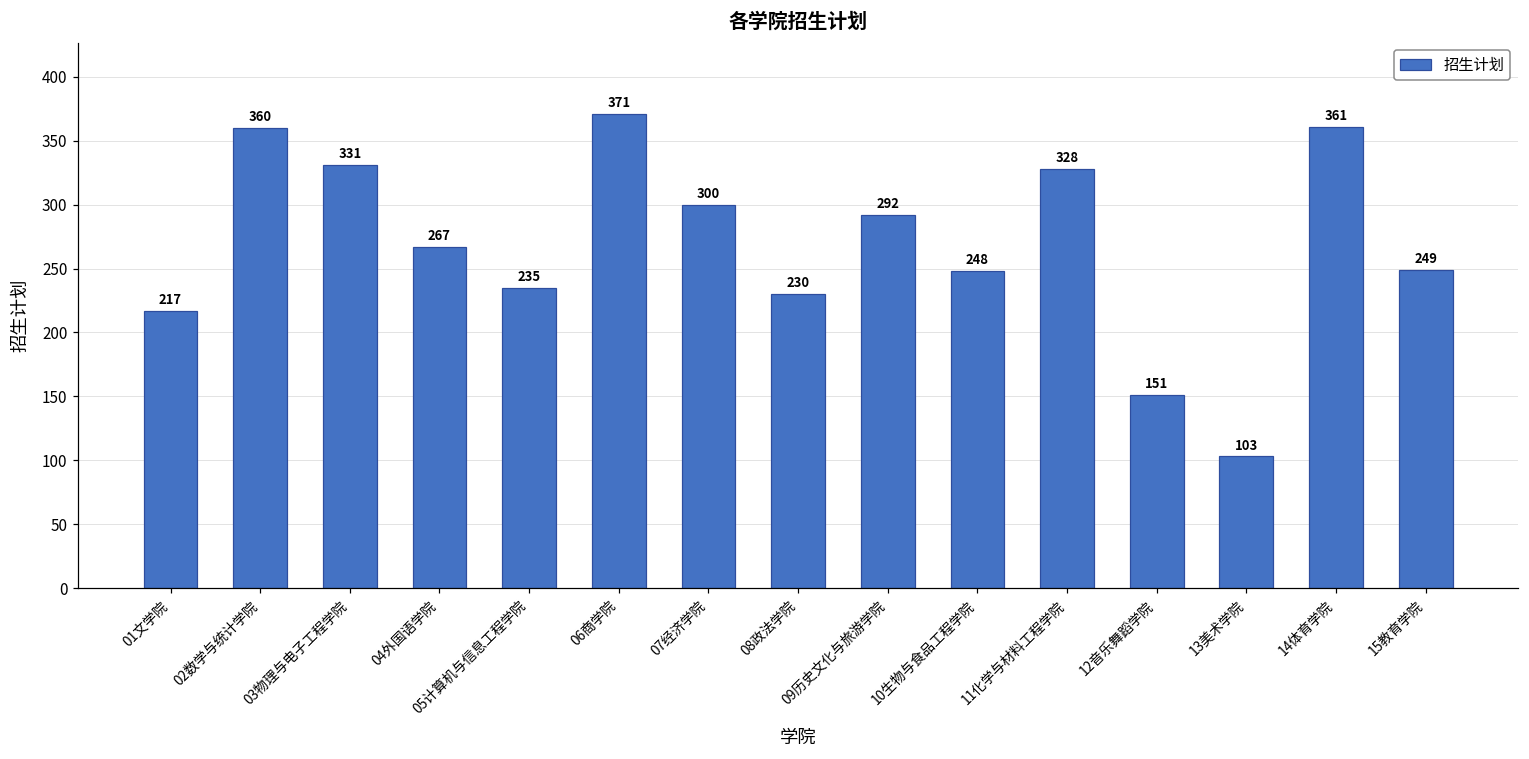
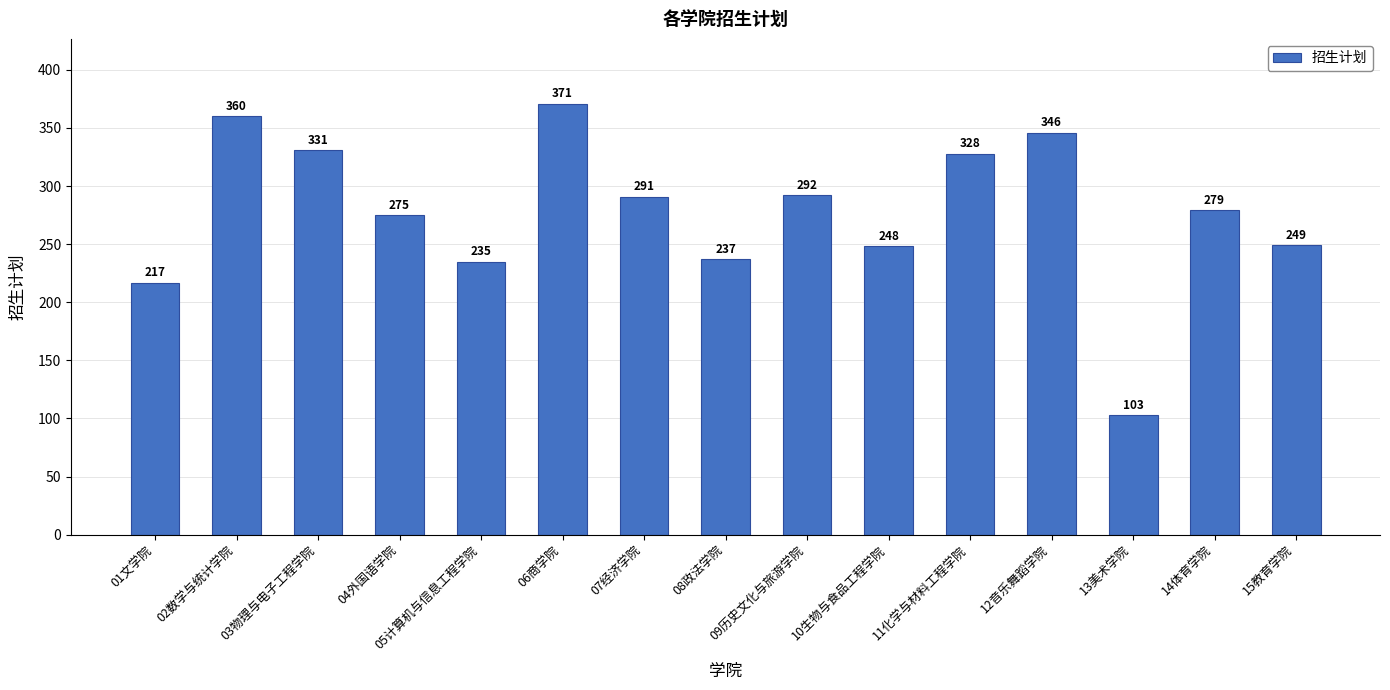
  {
    "01文学院": 217,
    "02数学与统计学院": 360,
    "03物理与电子工程学院": 331,
-   "04外国语学院": 267,
+   "04外国语学院": 275,
    "05计算机与信息工程学院": 235,
    "06商学院": 371,
-   "07经济学院": 300,
-   "08政法学院": 230,
+   "07经济学院": 291,
+   "08政法学院": 237,
    "09历史文化与旅游学院": 292,
    "10生物与食品工程学院": 248,
    "11化学与材料工程学院": 328,
-   "12音乐舞蹈学院": 151,
+   "12音乐舞蹈学院": 346,
    "13美术学院": 103,
-   "14体育学院": 361,
+   "14体育学院": 279,
    "15教育学院": 249
  }
